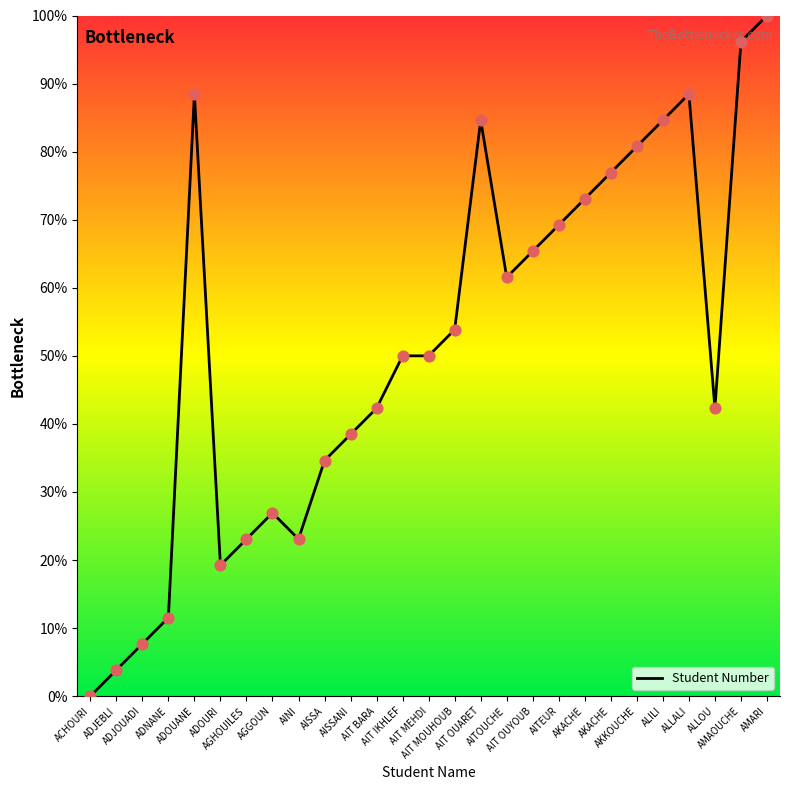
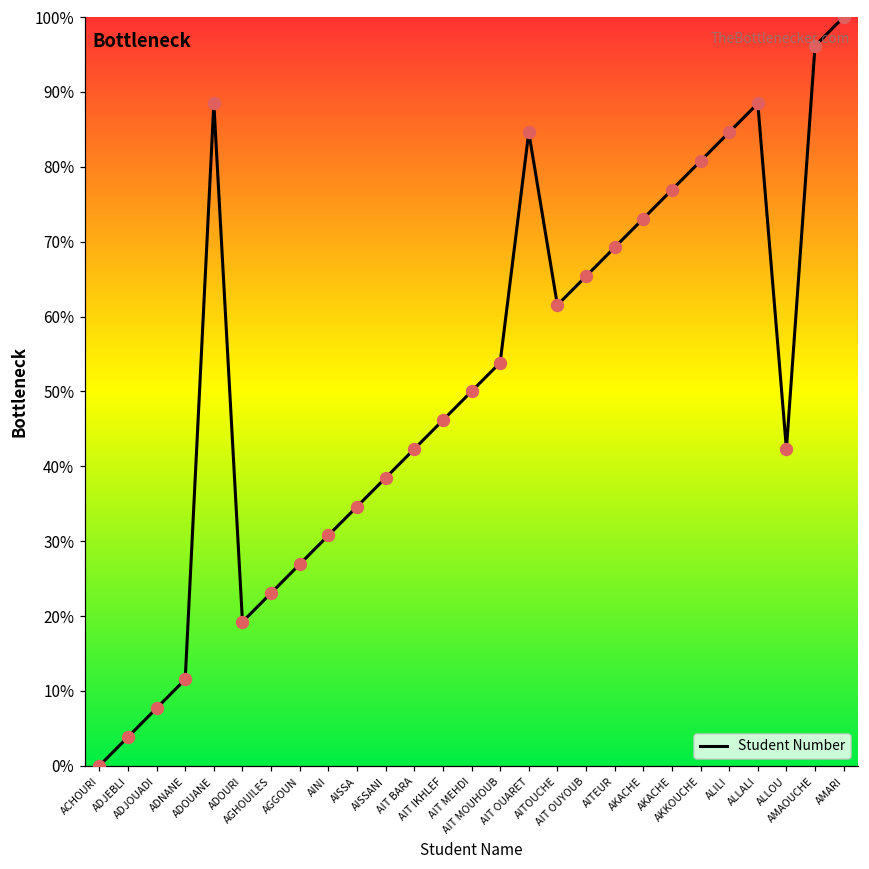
  {
    "ACHOURI": "0%",
    "ADJEBLI": "4%",
    "ADJOUADI": "8%",
    "ADNANE": "12%",
    "ADOUANE": "88%",
    "ADOURI": "19%",
    "AGHOUILES": "23%",
    "AGGOUN": "27%",
-   "AINI": "23%",
+   "AINI": "31%",
    "AISSA": "35%",
    "AISSANI": "38%",
    "AIT BARA": "42%",
-   "AIT IKHLEF": "50%",
+   "AIT IKHLEF": "46%",
    "AIT MEHDI": "50%",
    "AIT MOUHOUB": "54%",
    "AIT OUARET": "85%",
    "AITOUCHE": "62%",
    "AIT OUYOUB": "65%",
    "AITEUR": "69%",
    "AKKOUCHE": "81%",
    "ALILI": "85%",
    "ALLALI": "88%",
    "ALLOU": "42%",
    "AMAOUCHE": "96%",
    "AMARI": "100%"
  }
